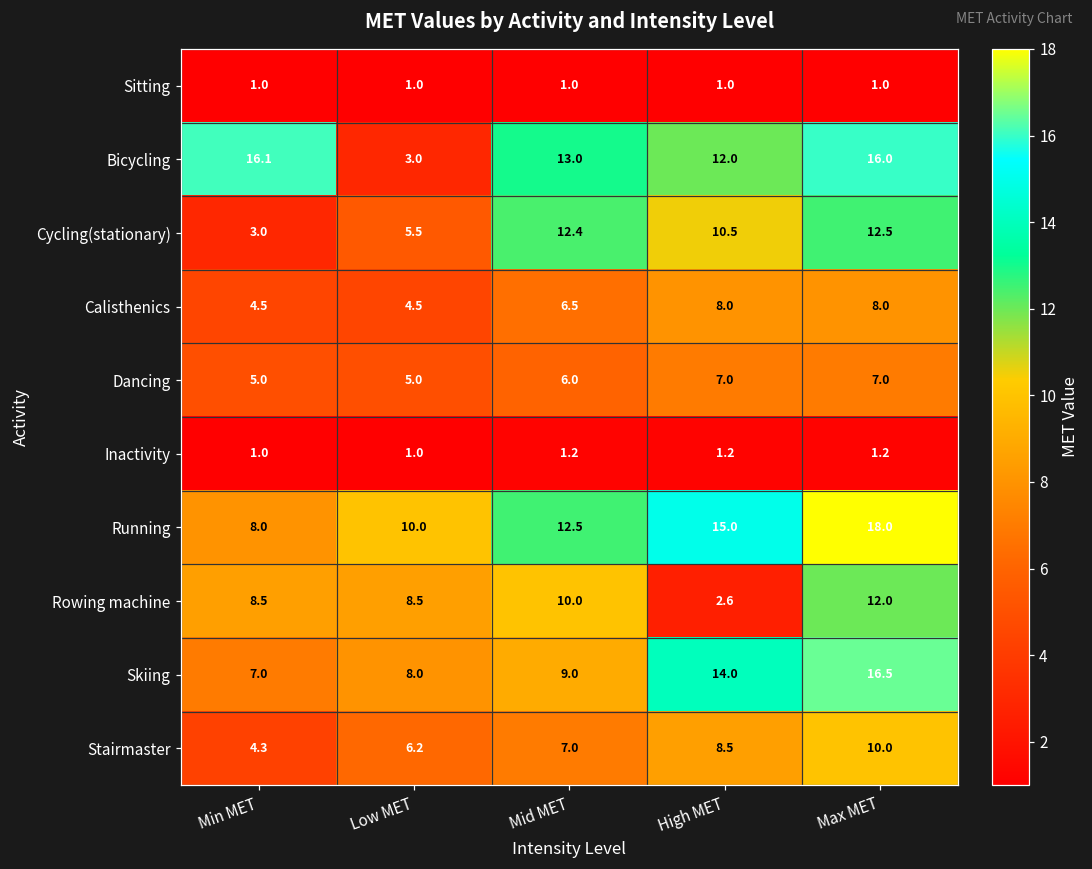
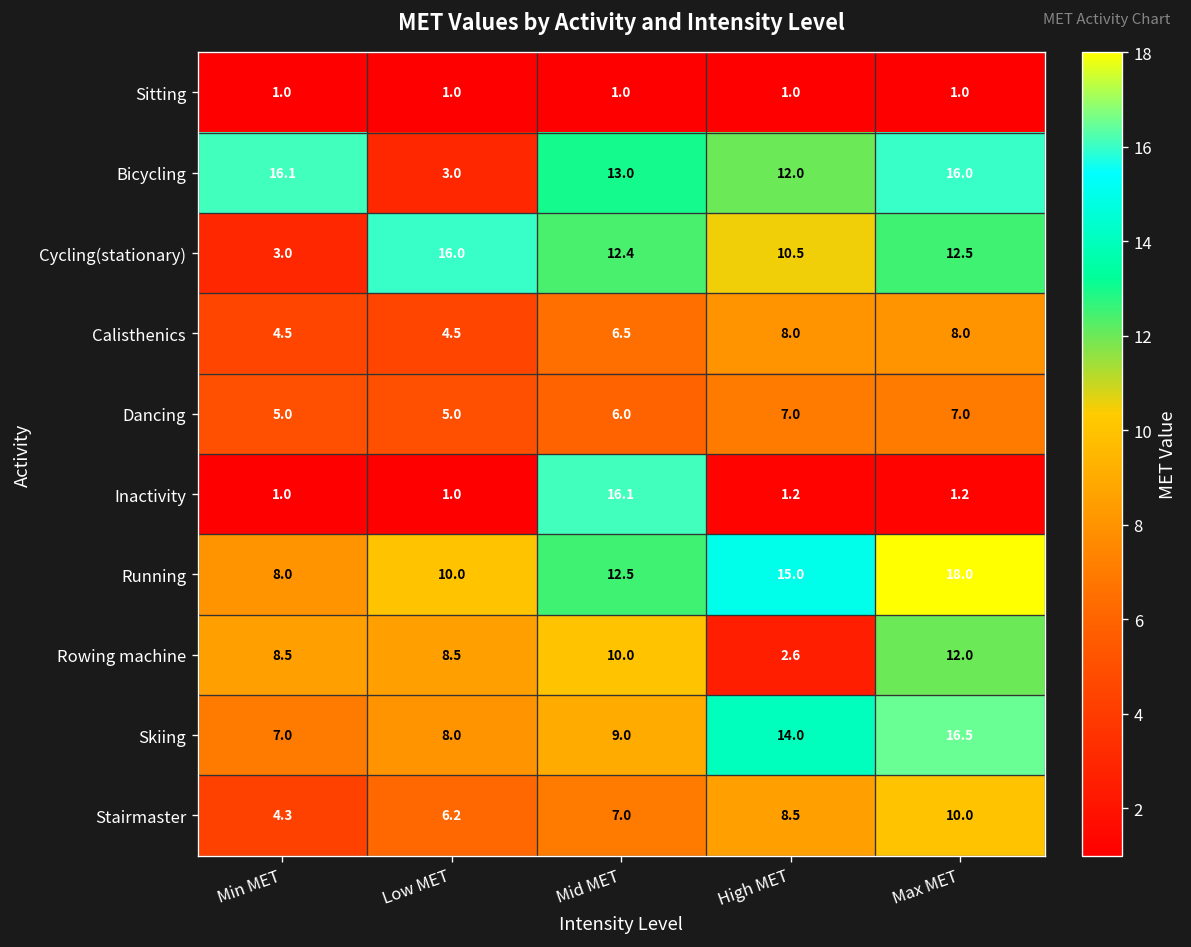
  {
    "Sitting": {
      "Min MET": 1.0,
      "Low MET": 1.0,
      "Mid MET": 1.0,
      "High MET": 1.0,
      "Max MET": 1.0
    },
    "Bicycling": {
      "Min MET": 16.1,
      "Low MET": 3.0,
      "Mid MET": 13.0,
      "High MET": 12.0,
      "Max MET": 16.0
    },
    "Cycling(stationary)": {
      "Min MET": 3.0,
-     "Low MET": 5.5,
+     "Low MET": 16.0,
      "Mid MET": 12.4,
      "High MET": 10.5,
      "Max MET": 12.5
    },
    "Calisthenics": {
      "Min MET": 4.5,
      "Low MET": 4.5,
      "Mid MET": 6.5,
      "High MET": 8.0,
      "Max MET": 8.0
    },
    "Dancing": {
      "Min MET": 5.0,
      "Low MET": 5.0,
      "Mid MET": 6.0,
      "High MET": 7.0,
      "Max MET": 7.0
    },
    "Inactivity": {
      "Min MET": 1.0,
      "Low MET": 1.0,
-     "Mid MET": 1.2,
+     "Mid MET": 16.1,
      "High MET": 1.2,
      "Max MET": 1.2
    },
    "Running": {
      "Min MET": 8.0,
      "Low MET": 10.0,
      "Mid MET": 12.5,
      "High MET": 15.0,
      "Max MET": 18.0
    },
    "Rowing machine": {
      "Min MET": 8.5,
      "Low MET": 8.5,
      "Mid MET": 10.0,
      "High MET": 2.6,
      "Max MET": 12.0
    },
    "Skiing": {
      "Min MET": 7.0,
      "Low MET": 8.0,
      "Mid MET": 9.0,
      "High MET": 14.0,
      "Max MET": 16.5
    },
    "Stairmaster": {
      "Min MET": 4.3,
      "Low MET": 6.2,
      "Mid MET": 7.0,
      "High MET": 8.5,
      "Max MET": 10.0
    }
  }
